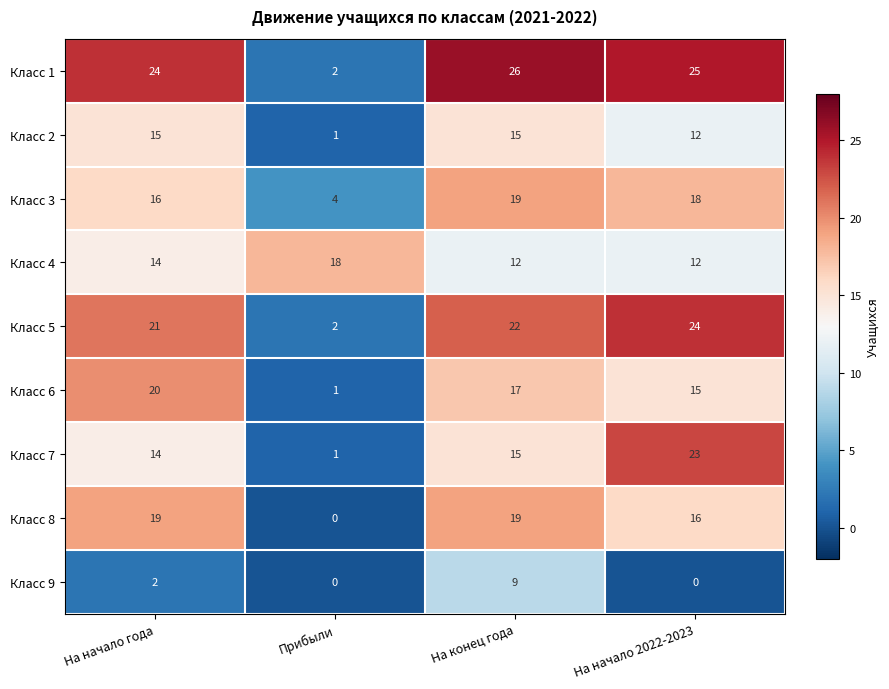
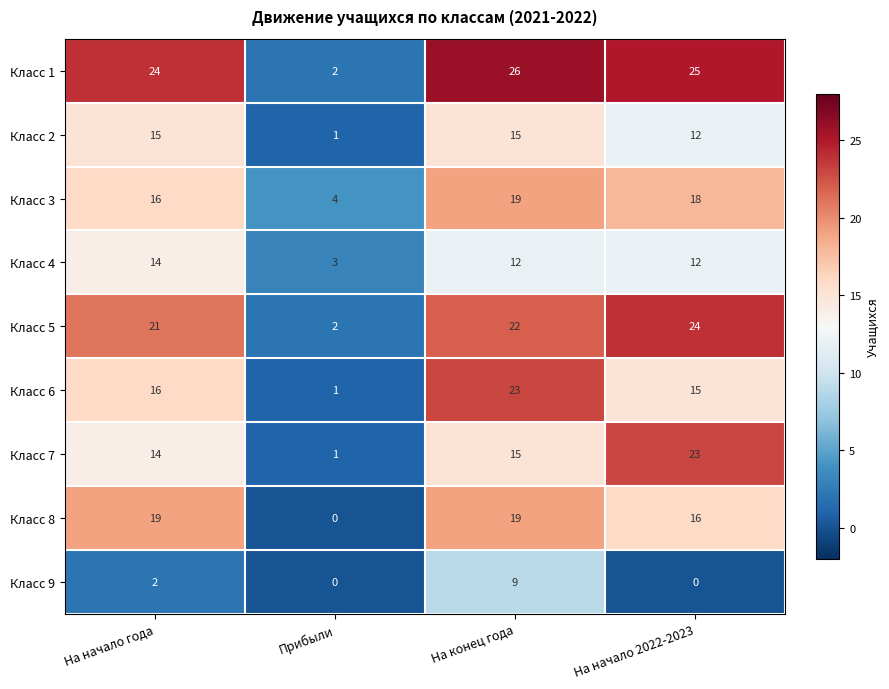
  {
    "Класс 1": {
      "На начало года": 24,
      "Прибыли": 2,
      "На конец года": 26,
      "На начало 2022-2023": 25
    },
    "Класс 2": {
      "На начало года": 15,
      "Прибыли": 1,
      "На конец года": 15,
      "На начало 2022-2023": 12
    },
    "Класс 3": {
      "На начало года": 16,
      "Прибыли": 4,
      "На конец года": 19,
      "На начало 2022-2023": 18
    },
    "Класс 4": {
      "На начало года": 14,
-     "Прибыли": 18,
+     "Прибыли": 3,
      "На конец года": 12,
      "На начало 2022-2023": 12
    },
    "Класс 5": {
      "На начало года": 21,
      "Прибыли": 2,
      "На конец года": 22,
      "На начало 2022-2023": 24
    },
    "Класс 6": {
-     "На начало года": 20,
+     "На начало года": 16,
      "Прибыли": 1,
-     "На конец года": 17,
+     "На конец года": 23,
      "На начало 2022-2023": 15
    },
    "Класс 7": {
      "На начало года": 14,
      "Прибыли": 1,
      "На конец года": 15,
      "На начало 2022-2023": 23
    },
    "Класс 8": {
      "На начало года": 19,
      "Прибыли": 0,
      "На конец года": 19,
      "На начало 2022-2023": 16
    },
    "Класс 9": {
      "На начало года": 2,
      "Прибыли": 0,
      "На конец года": 9,
      "На начало 2022-2023": 0
    }
  }
